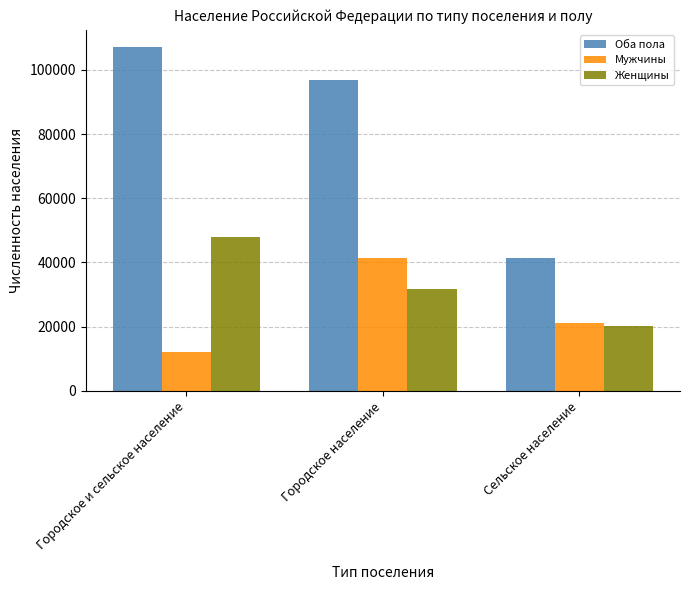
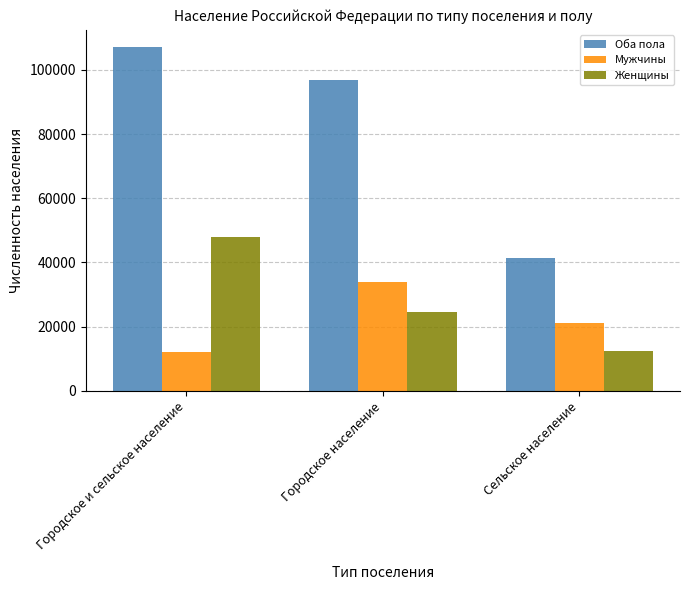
  {
    "Оба пола": {
      "Городское и сельское население": 107000,
      "Городское население": 97000,
      "Сельское население": 41000
    },
    "Мужчины": {
      "Городское и сельское население": 12000,
-     "Городское население": 41000,
+     "Городское население": 34000,
      "Сельское население": 21000
    },
    "Женщины": {
      "Городское и сельское население": 48000,
-     "Городское население": 32000,
-     "Сельское население": 20000
+     "Городское население": 25000,
+     "Сельское население": 12000
    }
  }
